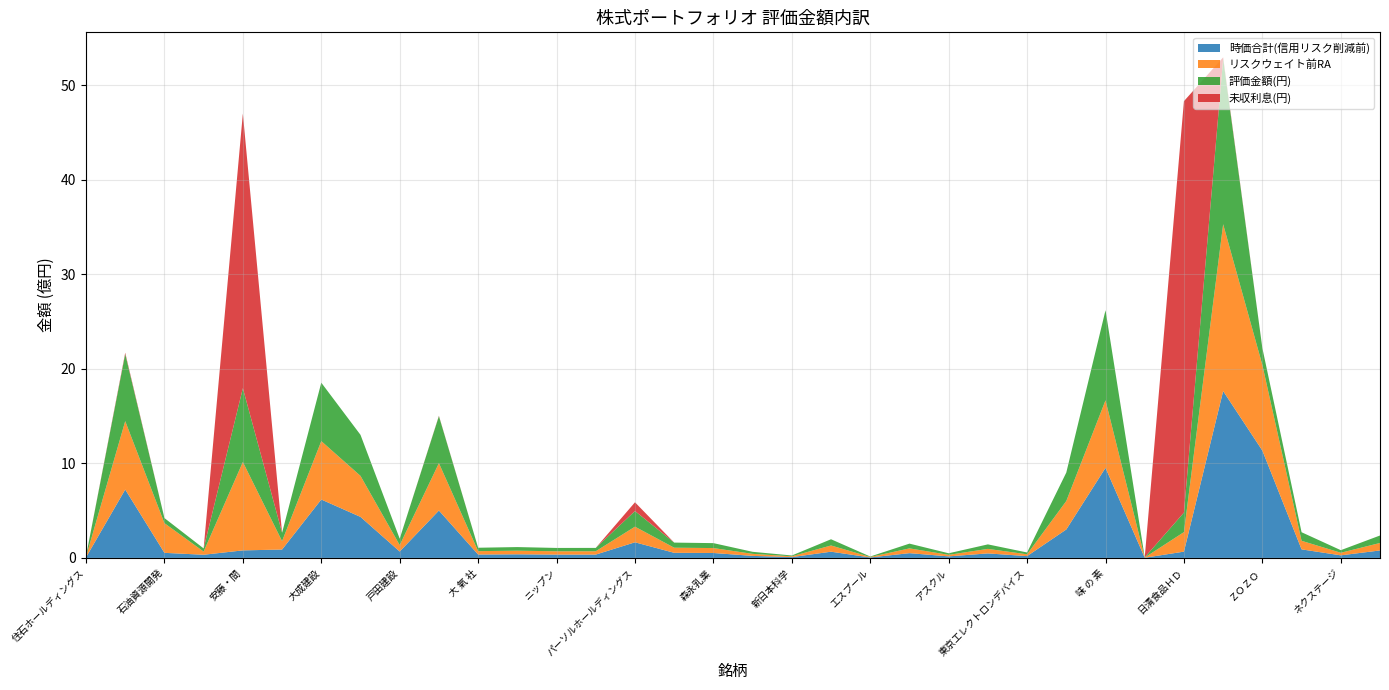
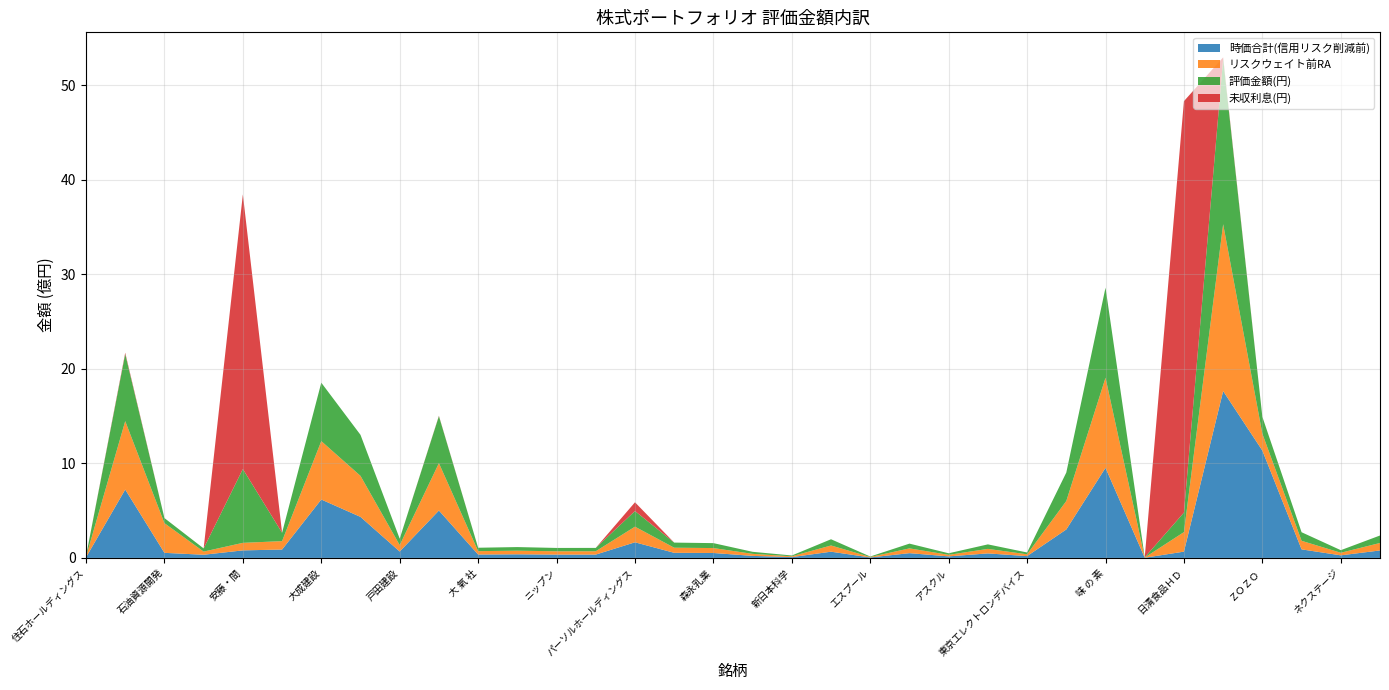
  {
    "時価合計(信用リスク削減前)": {
      "石油資源開発": 1,
      "安藤・間": 1,
      "大成建設": 6,
      "戸田建設": 1,
      "大 氣 社": 0,
      "ニップン": 0,
      "パーソルホールディングス": 2,
      "森永乳業": 1,
      "味 の 素": 10,
      "日清食品ＨＤ": 1,
      "ＺＯＺＯ": 11
    },
    "リスクウェイト前RA": {
      "石油資源開発": 3,
-     "安藤・間": 9,
+     "安藤・間": 1,
      "大成建設": 6,
      "戸田建設": 1,
      "大 氣 社": 0,
      "ニップン": 0,
      "パーソルホールディングス": 2,
      "森永乳業": 1,
-     "味 の 素": 7,
+     "味 の 素": 10,
      "日清食品ＨＤ": 2,
-     "ＺＯＺＯ": 9
+     "ＺＯＺＯ": 2
    },
    "評価金額(円)": {
      "安藤・間": 8,
      "パーソルホールディングス": 2,
      "日清食品ＨＤ": 2
    },
    "未収利息(円)": {
      "安藤・間": 29,
      "パーソルホールディングス": 1,
      "日清食品ＨＤ": 44
    }
  }
